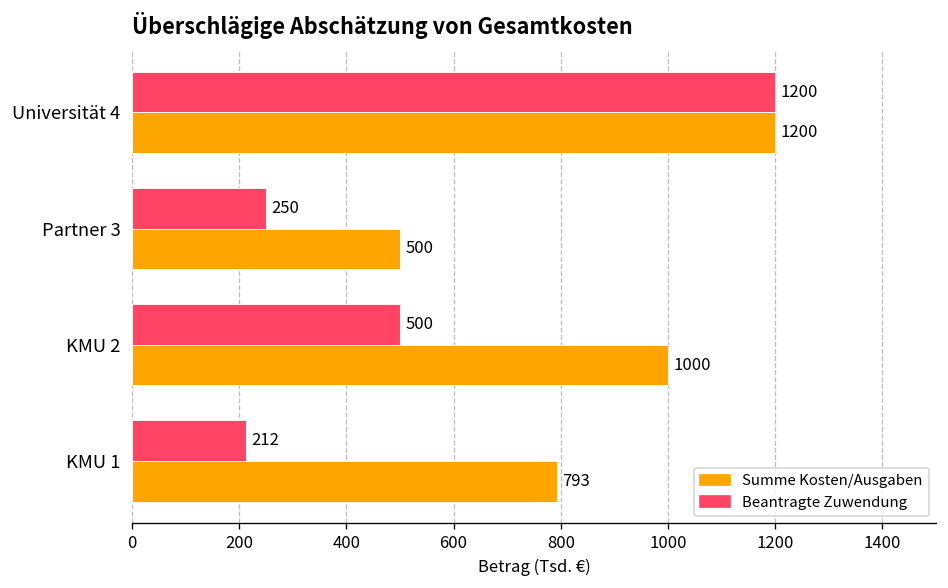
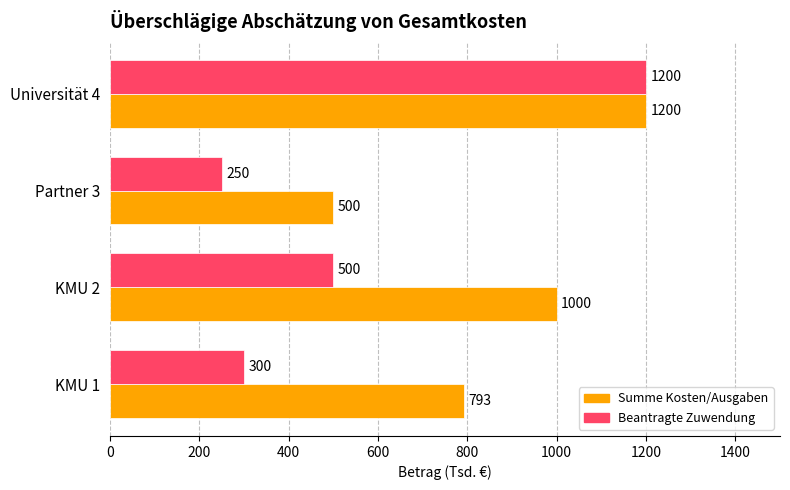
  {
    "Summe Kosten/Ausgaben": {
      "Universität 4": 1200,
      "Partner 3": 500,
      "KMU 2": 1000,
      "KMU 1": 793
    },
    "Beantragte Zuwendung": {
      "Universität 4": 1200,
      "Partner 3": 250,
      "KMU 2": 500,
-     "KMU 1": 212
+     "KMU 1": 300
    }
  }
